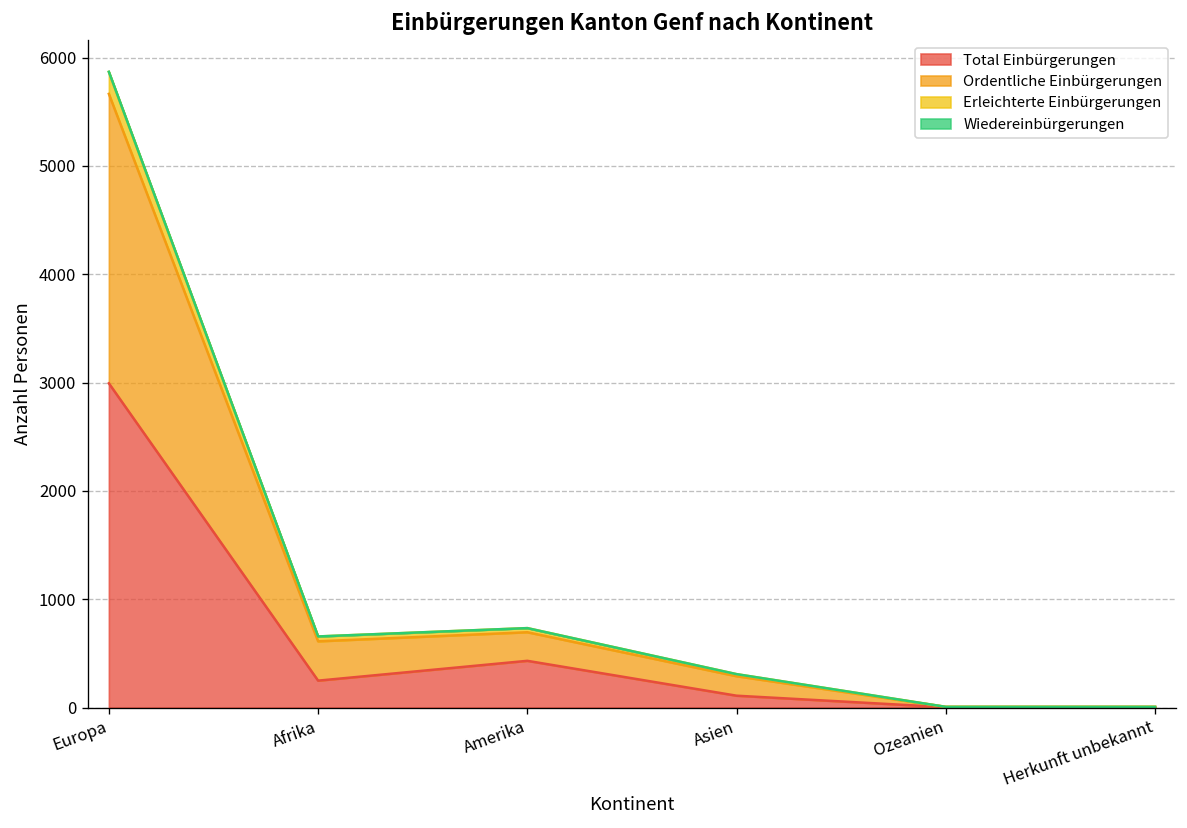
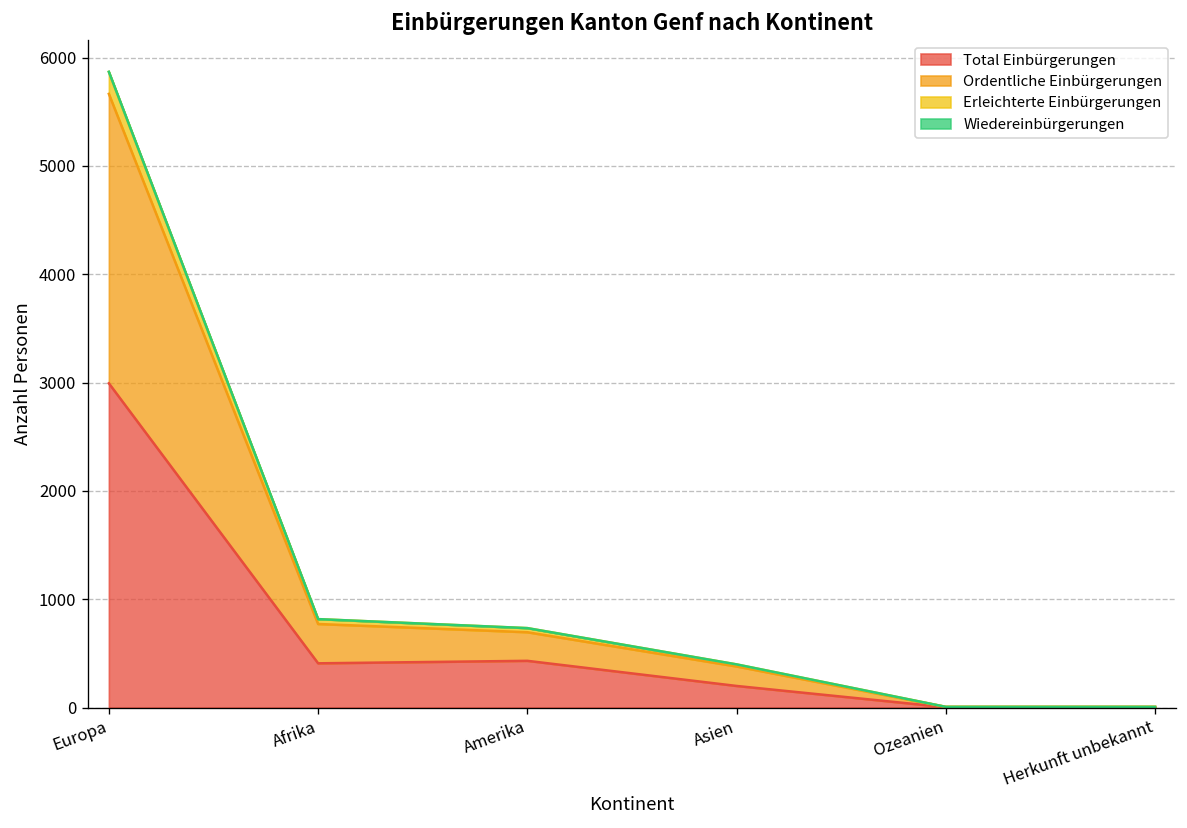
  {
    "Total Einbürgerungen": {
      "Europa": 3000,
-     "Afrika": 200,
+     "Afrika": 400,
      "Amerika": 400,
-     "Asien": 100
+     "Asien": 200
    },
    "Ordentliche Einbürgerungen": {
      "Europa": 2700,
      "Afrika": 400,
      "Amerika": 300
    },
    "Wiedereinbürgerungen": {
      "Europa": 200,
      "Afrika": 0,
      "Amerika": 0
    }
  }
